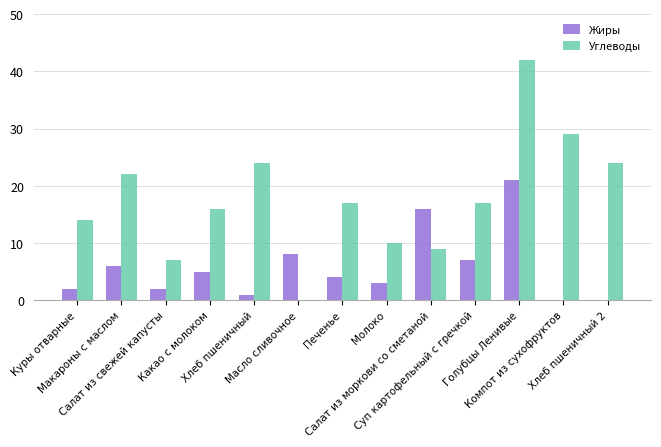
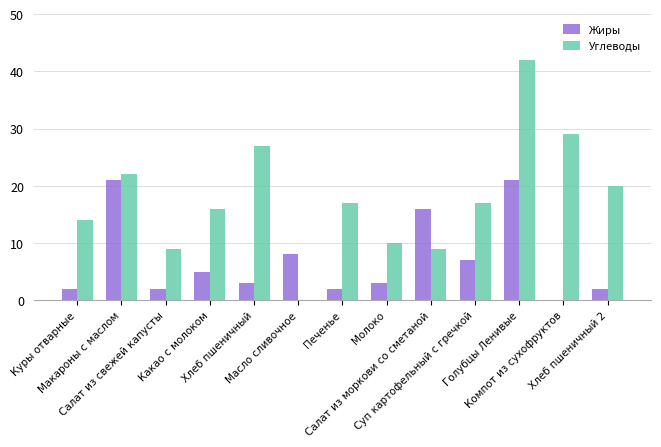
  {
    "Жиры": {
      "Куры отварные": 2,
-     "Макароны с маслом": 6,
+     "Макароны с маслом": 21,
      "Салат из свежей капусты": 2,
      "Какао с молоком": 5,
-     "Хлеб пшеничный": 1,
+     "Хлеб пшеничный": 3,
      "Масло сливочное": 8,
-     "Печенье": 4,
+     "Печенье": 2,
      "Молоко": 3,
      "Салат из моркови со сметаной": 16,
      "Суп картофельный с гречкой": 7,
      "Голубцы Ленивые": 21,
      "Компот из сухофруктов": 0,
-     "Хлеб пшеничный 2": 0
+     "Хлеб пшеничный 2": 2
    },
    "Углеводы": {
      "Куры отварные": 14,
      "Макароны с маслом": 22,
-     "Салат из свежей капусты": 7,
+     "Салат из свежей капусты": 9,
      "Какао с молоком": 16,
-     "Хлеб пшеничный": 24,
+     "Хлеб пшеничный": 27,
      "Масло сливочное": 0,
      "Печенье": 17,
      "Молоко": 10,
      "Салат из моркови со сметаной": 9,
      "Суп картофельный с гречкой": 17,
      "Голубцы Ленивые": 42,
      "Компот из сухофруктов": 29,
-     "Хлеб пшеничный 2": 24
+     "Хлеб пшеничный 2": 20
    }
  }
